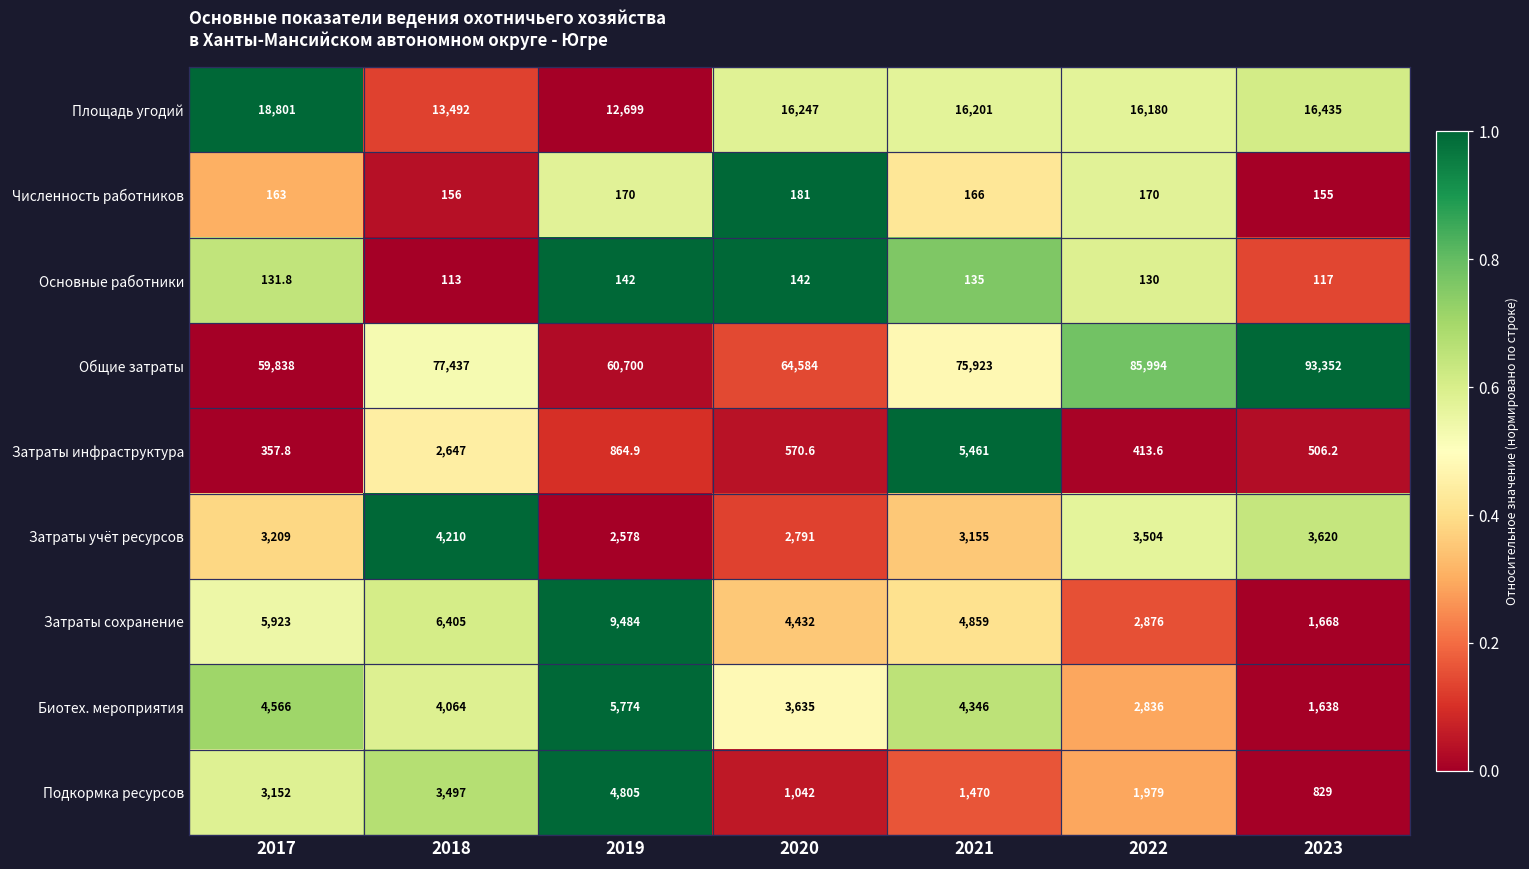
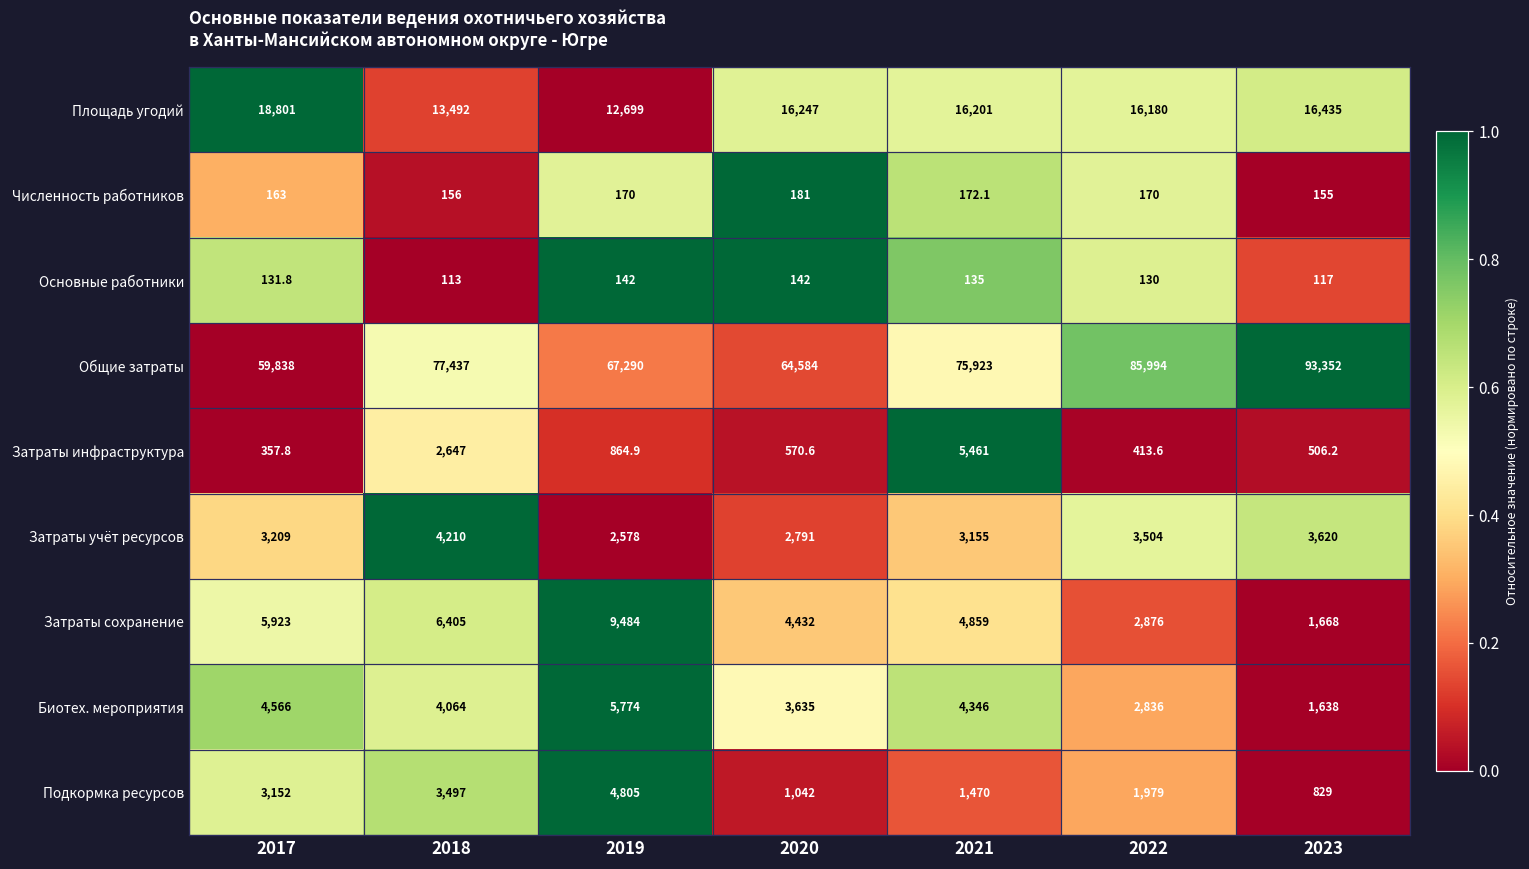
  {
    "Площадь угодий": {
      "2017": "18,801",
      "2018": "13,492",
      "2019": "12,699",
      "2020": "16,247",
      "2021": "16,201",
      "2022": "16,180",
      "2023": "16,435"
    },
    "Численность работников": {
      "2017": "163",
      "2018": "156",
      "2019": "170",
      "2020": "181",
-     "2021": "166",
+     "2021": "172.1",
      "2022": "170",
      "2023": "155"
    },
    "Основные работники": {
      "2017": "131.8",
      "2018": "113",
      "2019": "142",
      "2020": "142",
      "2021": "135",
      "2022": "130",
      "2023": "117"
    },
    "Общие затраты": {
      "2017": "59,838",
      "2018": "77,437",
-     "2019": "60,700",
+     "2019": "67,290",
      "2020": "64,584",
      "2021": "75,923",
      "2022": "85,994",
      "2023": "93,352"
    },
    "Затраты инфраструктура": {
      "2017": "357.8",
      "2018": "2,647",
      "2019": "864.9",
      "2020": "570.6",
      "2021": "5,461",
      "2022": "413.6",
      "2023": "506.2"
    },
    "Затраты учёт ресурсов": {
      "2017": "3,209",
      "2018": "4,210",
      "2019": "2,578",
      "2020": "2,791",
      "2021": "3,155",
      "2022": "3,504",
      "2023": "3,620"
    },
    "Затраты сохранение": {
      "2017": "5,923",
      "2018": "6,405",
      "2019": "9,484",
      "2020": "4,432",
      "2021": "4,859",
      "2022": "2,876",
      "2023": "1,668"
    },
    "Биотех. мероприятия": {
      "2017": "4,566",
      "2018": "4,064",
      "2019": "5,774",
      "2020": "3,635",
      "2021": "4,346",
      "2022": "2,836",
      "2023": "1,638"
    },
    "Подкормка ресурсов": {
      "2017": "3,152",
      "2018": "3,497",
      "2019": "4,805",
      "2020": "1,042",
      "2021": "1,470",
      "2022": "1,979",
      "2023": "829"
    }
  }
